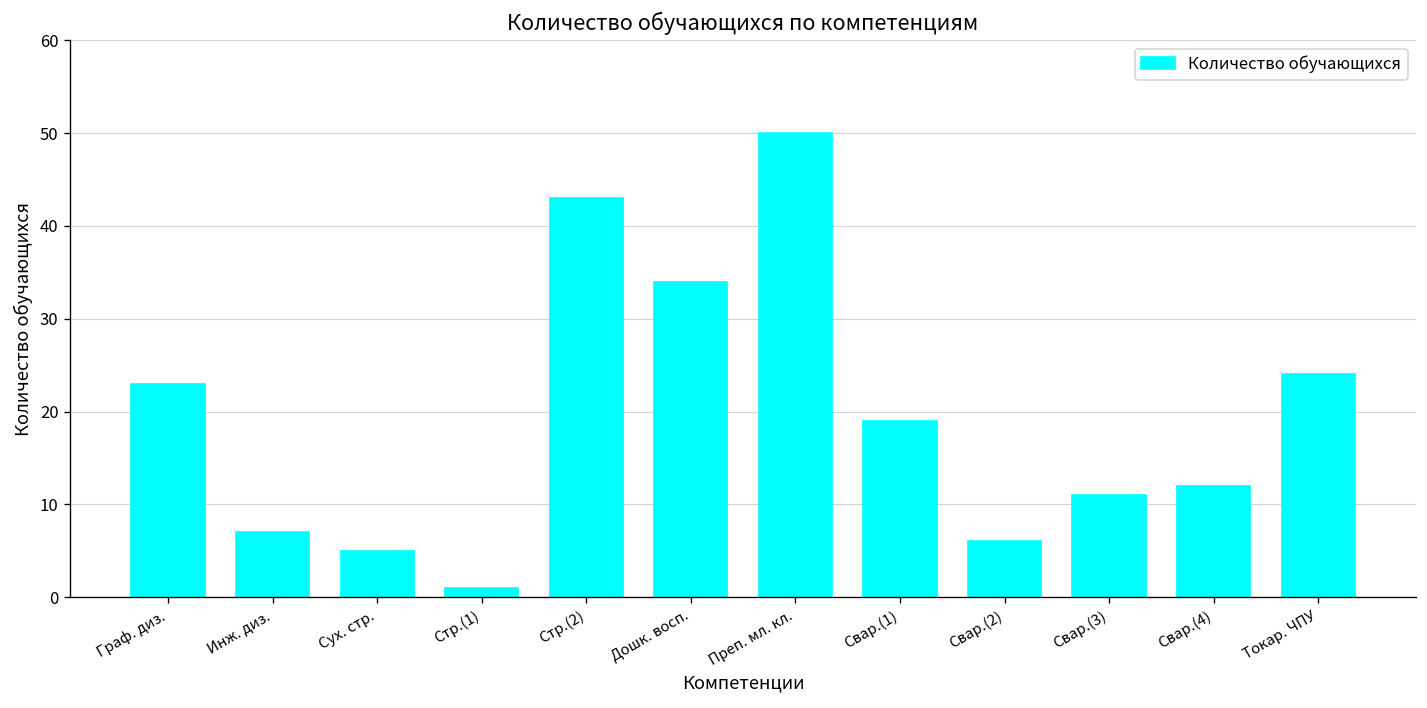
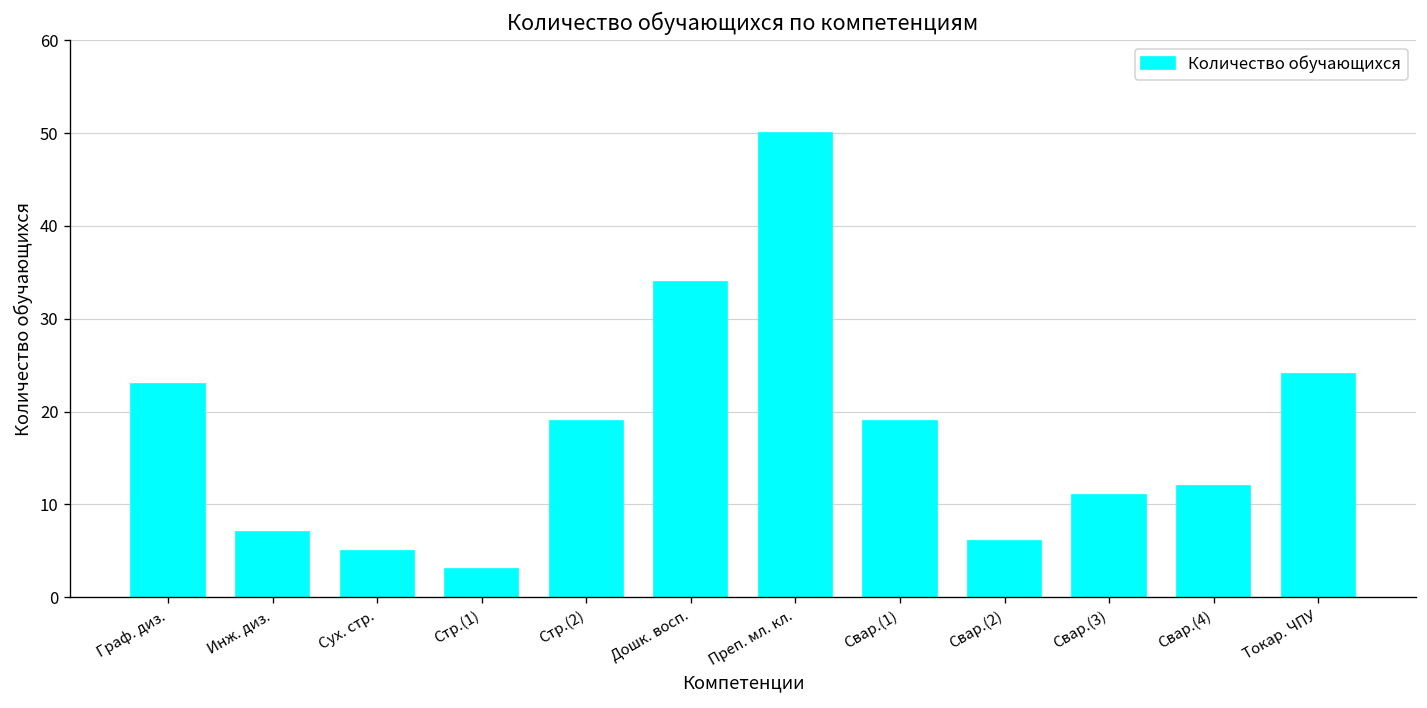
  {
    "Граф. диз.": 23,
    "Инж. диз.": 7,
    "Сух. стр.": 5,
-   "Стр.(1)": 1,
-   "Стр.(2)": 43,
+   "Стр.(1)": 3,
+   "Стр.(2)": 19,
    "Дошк. восп.": 34,
    "Преп. мл. кл.": 50,
    "Свар.(1)": 19,
    "Свар.(2)": 6,
    "Свар.(3)": 11,
    "Свар.(4)": 12,
    "Токар. ЧПУ": 24
  }
